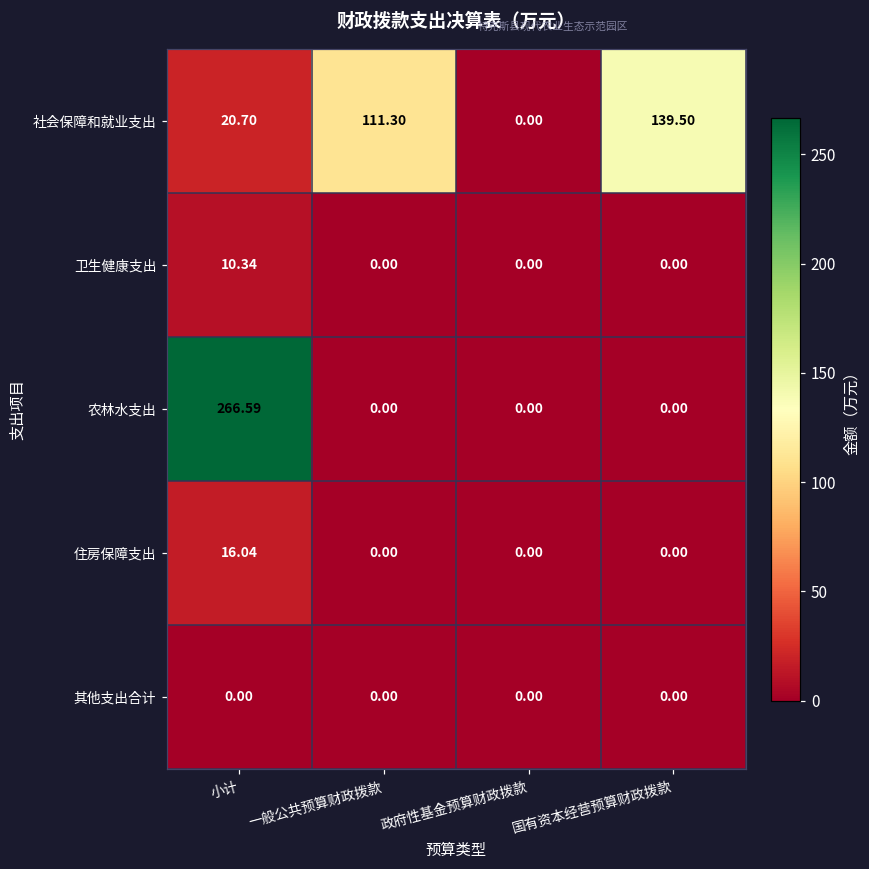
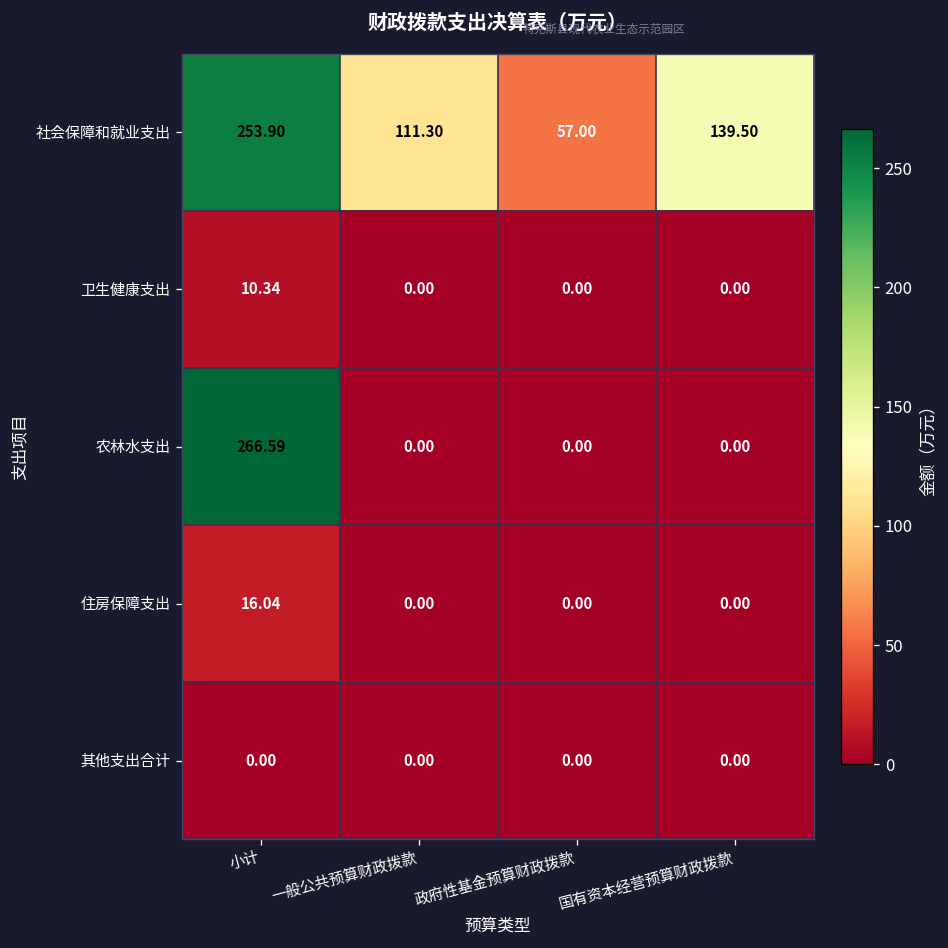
  {
    "社会保障和就业支出": {
-     "小计": 20.70,
+     "小计": 253.90,
      "一般公共预算财政拨款": 111.30,
-     "政府性基金预算财政拨款": 0.00,
+     "政府性基金预算财政拨款": 57.00,
      "国有资本经营预算财政拨款": 139.50
    },
    "卫生健康支出": {
      "小计": 10.34,
      "一般公共预算财政拨款": 0.00,
      "政府性基金预算财政拨款": 0.00,
      "国有资本经营预算财政拨款": 0.00
    },
    "农林水支出": {
      "小计": 266.59,
      "一般公共预算财政拨款": 0.00,
      "政府性基金预算财政拨款": 0.00,
      "国有资本经营预算财政拨款": 0.00
    },
    "住房保障支出": {
      "小计": 16.04,
      "一般公共预算财政拨款": 0.00,
      "政府性基金预算财政拨款": 0.00,
      "国有资本经营预算财政拨款": 0.00
    },
    "其他支出合计": {
      "小计": 0.00,
      "一般公共预算财政拨款": 0.00,
      "政府性基金预算财政拨款": 0.00,
      "国有资本经营预算财政拨款": 0.00
    }
  }
